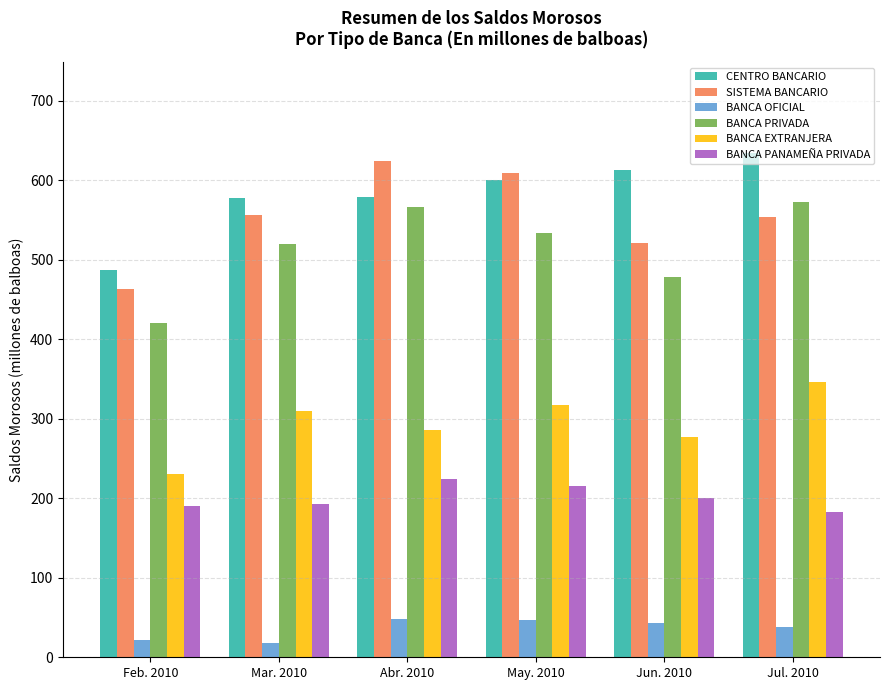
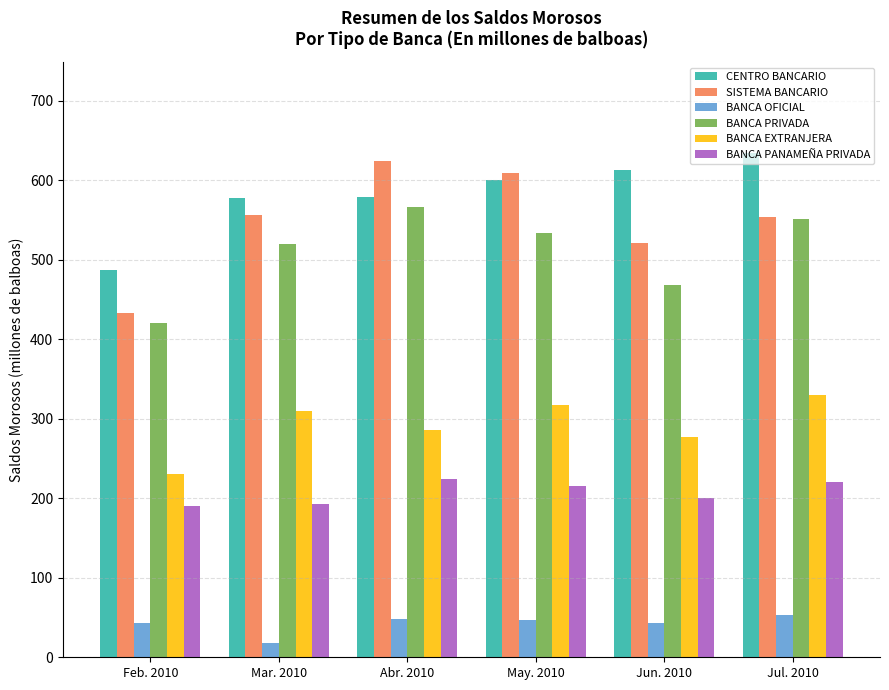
  {
    "CENTRO BANCARIO": {
      "Feb. 2010": 490,
      "Mar. 2010": 580,
      "Abr. 2010": 580,
      "May. 2010": 600,
      "Jun. 2010": 610
    },
    "SISTEMA BANCARIO": {
-     "Feb. 2010": 460,
+     "Feb. 2010": 430,
      "Mar. 2010": 560,
      "Abr. 2010": 620,
      "May. 2010": 610,
      "Jun. 2010": 520,
      "Jul. 2010": 550
    },
    "BANCA OFICIAL": {
-     "Feb. 2010": 20,
+     "Feb. 2010": 40,
      "Mar. 2010": 20,
      "Abr. 2010": 50,
      "May. 2010": 50,
      "Jun. 2010": 40,
-     "Jul. 2010": 40
+     "Jul. 2010": 50
    },
    "BANCA PRIVADA": {
      "Feb. 2010": 420,
      "Mar. 2010": 520,
      "Abr. 2010": 570,
      "May. 2010": 530,
-     "Jun. 2010": 480,
-     "Jul. 2010": 570
+     "Jun. 2010": 470,
+     "Jul. 2010": 550
    },
    "BANCA EXTRANJERA": {
      "Feb. 2010": 230,
      "Mar. 2010": 310,
      "Abr. 2010": 290,
      "May. 2010": 320,
      "Jun. 2010": 280,
-     "Jul. 2010": 350
+     "Jul. 2010": 330
    },
    "BANCA PANAMEÑA PRIVADA": {
      "Feb. 2010": 190,
      "Mar. 2010": 190,
      "Abr. 2010": 220,
      "May. 2010": 220,
      "Jun. 2010": 200,
-     "Jul. 2010": 180
+     "Jul. 2010": 220
    }
  }
